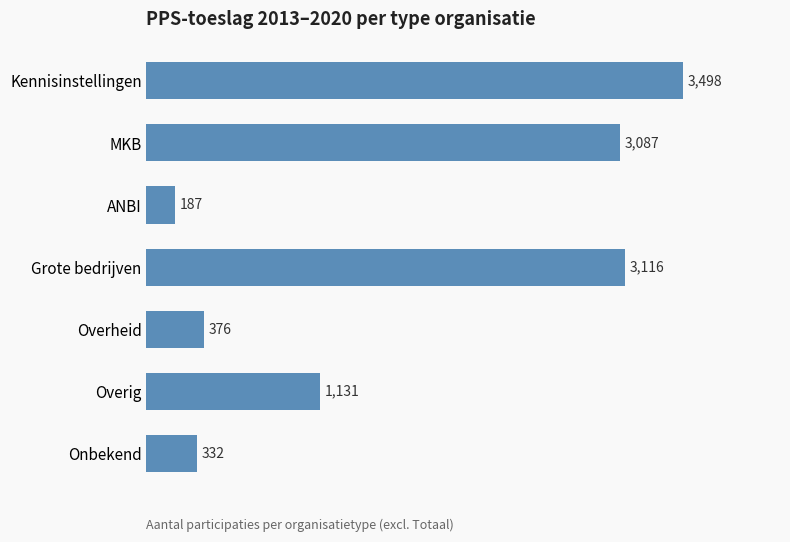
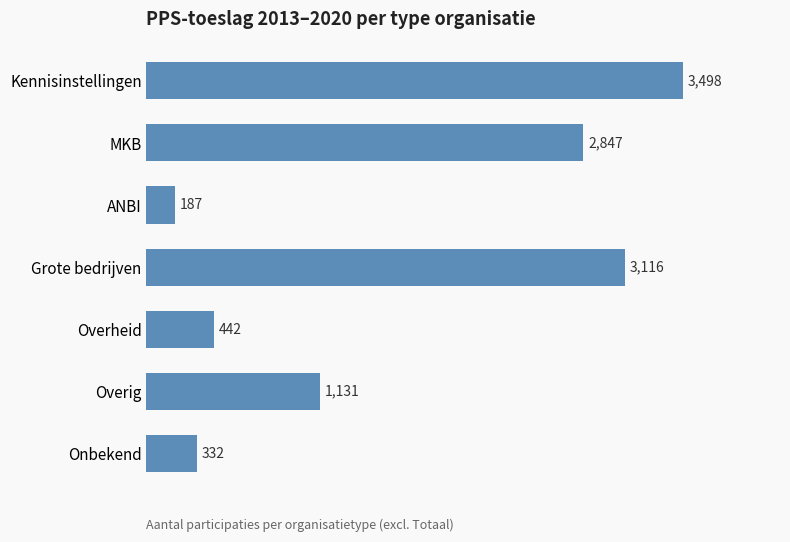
  {
    "Kennisinstellingen": "3,498",
-   "MKB": "3,087",
+   "MKB": "2,847",
    "ANBI": "187",
    "Grote bedrijven": "3,116",
-   "Overheid": "376",
+   "Overheid": "442",
    "Overig": "1,131",
    "Onbekend": "332"
  }
